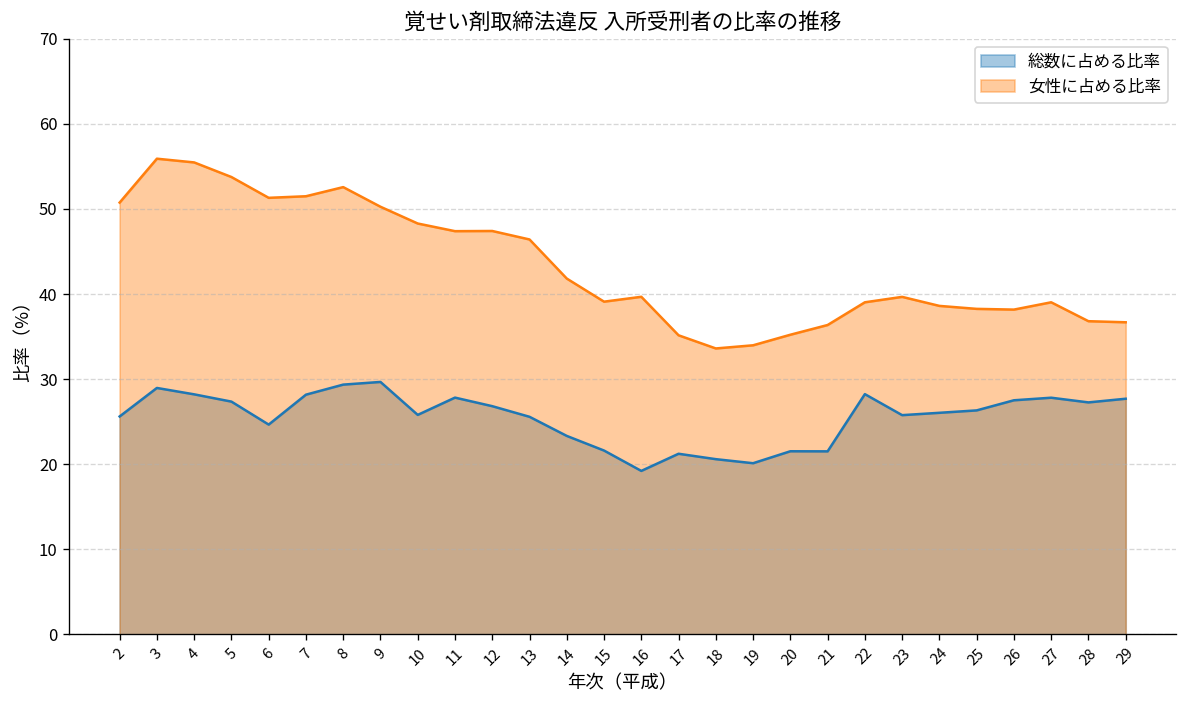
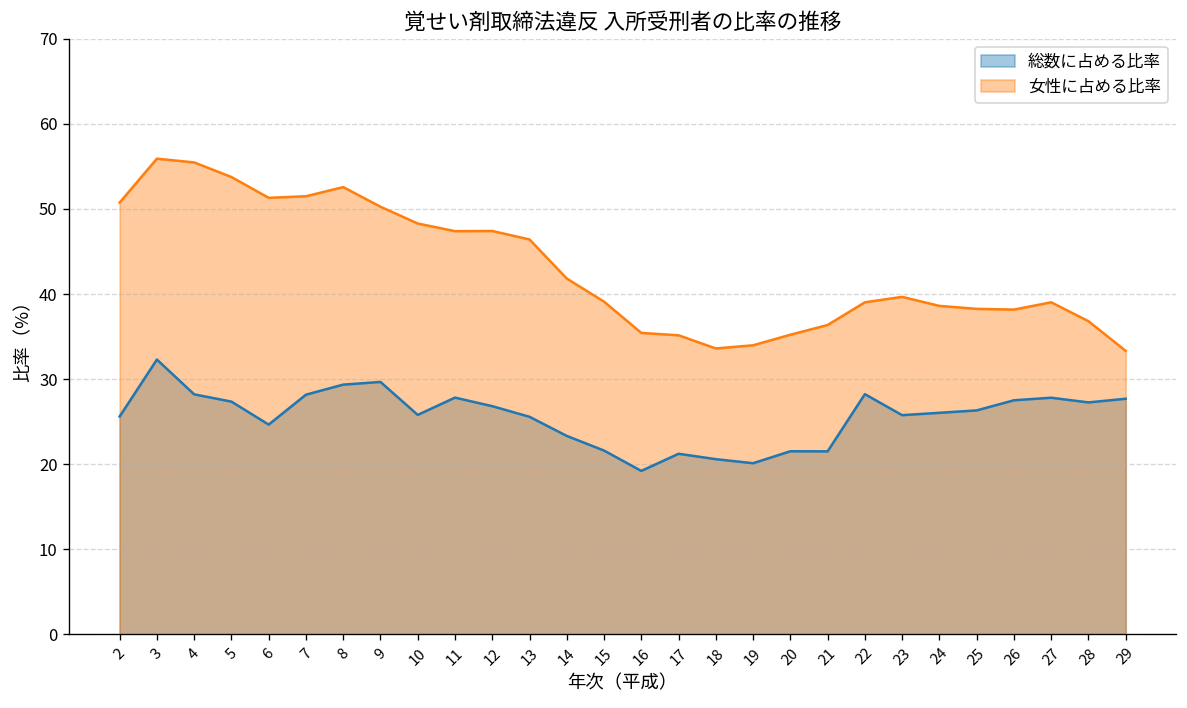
  {
    "総数に占める比率": {
      "2": 26,
-     "3": 29,
+     "3": 32,
      "4": 28,
      "5": 27,
      "6": 25,
      "7": 28,
      "8": 29,
      "9": 30,
      "10": 26,
      "11": 28,
      "12": 27,
      "13": 26,
      "14": 23,
      "15": 22,
      "16": 19,
      "17": 21,
      "18": 21,
      "19": 20,
      "20": 22,
      "21": 22,
      "22": 28,
      "23": 26,
      "24": 26,
      "25": 26,
      "26": 28,
      "27": 28,
      "28": 27,
      "29": 28
    },
    "女性に占める比率": {
      "2": 51,
      "3": 56,
      "4": 55,
      "5": 54,
      "6": 51,
      "7": 51,
      "8": 53,
      "9": 50,
      "10": 48,
      "11": 47,
      "12": 47,
      "13": 46,
      "14": 42,
      "15": 39,
-     "16": 40,
+     "16": 35,
      "17": 35,
      "18": 34,
      "19": 34,
      "20": 35,
      "21": 36,
      "22": 39,
      "23": 40,
      "24": 39,
      "25": 38,
      "26": 38,
      "27": 39,
      "28": 37,
-     "29": 37
+     "29": 33
    }
  }
